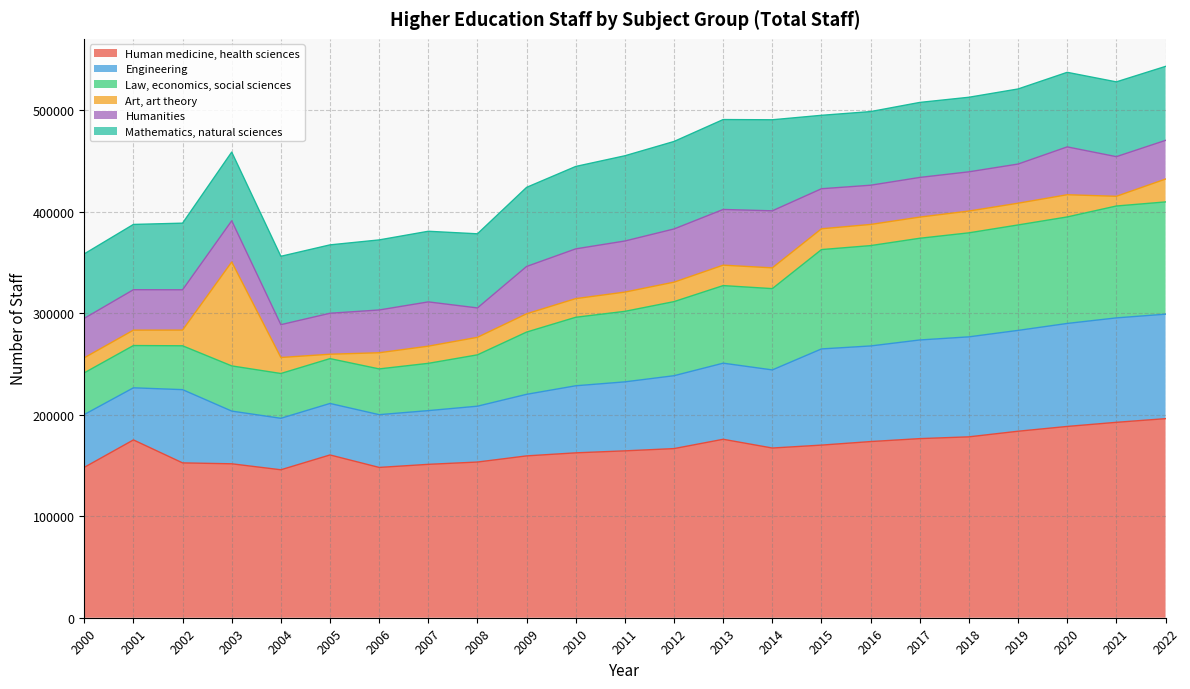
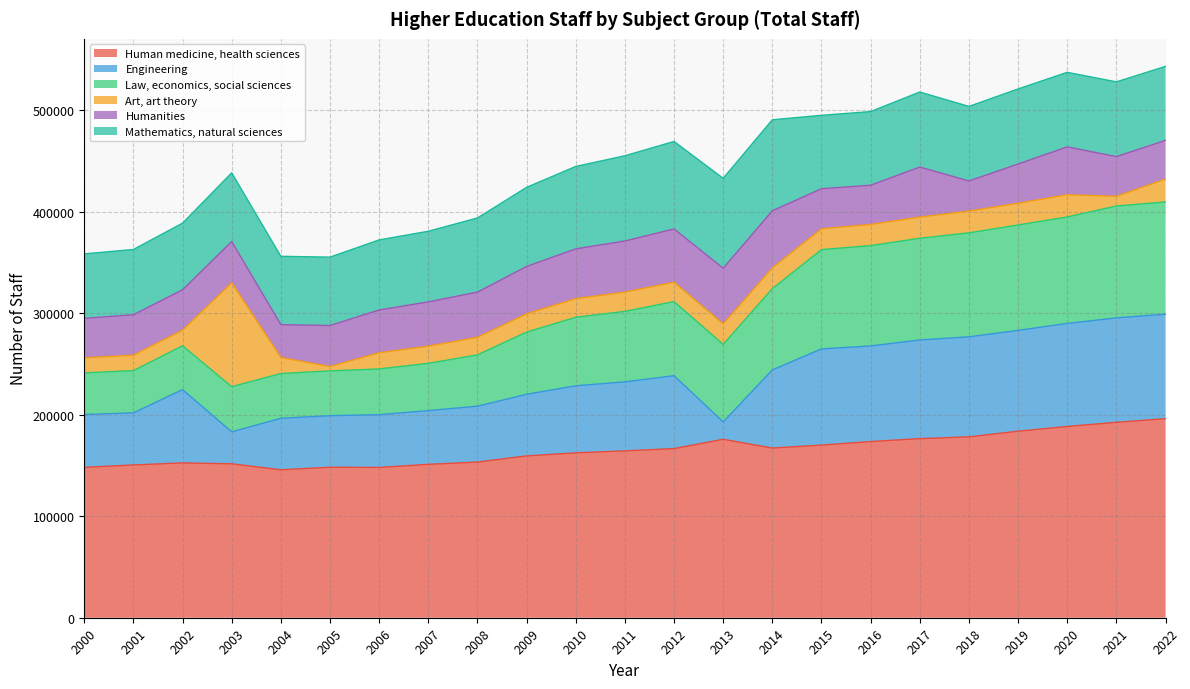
  {
    "Human medicine, health sciences": {
      "2000": 148000,
-     "2001": 175000,
+     "2001": 151000,
      "2002": 153000,
      "2003": 152000,
      "2004": 146000,
-     "2005": 160000,
+     "2005": 148000,
      "2006": 148000,
      "2007": 151000,
      "2008": 153000,
      "2009": 160000,
      "2010": 163000,
      "2011": 164000,
      "2012": 167000,
      "2013": 176000,
      "2014": 167000,
      "2015": 170000,
      "2016": 174000,
      "2017": 177000,
      "2018": 178000,
      "2019": 184000,
      "2020": 189000,
      "2021": 193000,
      "2022": 196000
    },
    "Engineering": {
      "2000": 52000,
      "2001": 51000,
      "2002": 72000,
-     "2003": 52000,
+     "2003": 32000,
      "2004": 51000,
      "2005": 51000,
      "2006": 52000,
      "2007": 53000,
      "2008": 55000,
      "2009": 61000,
      "2010": 66000,
      "2011": 68000,
      "2012": 72000,
-     "2013": 75000,
+     "2013": 17000,
      "2014": 77000,
      "2015": 95000,
      "2016": 94000,
      "2017": 97000,
      "2018": 99000,
      "2019": 99000,
      "2020": 102000,
      "2021": 103000,
      "2022": 103000
    },
    "Art, art theory": {
      "2000": 15000,
      "2001": 15000,
      "2002": 15000,
      "2003": 102000,
      "2004": 16000,
      "2005": 4000,
      "2006": 16000,
      "2007": 17000,
      "2008": 17000,
      "2009": 18000,
      "2010": 18000,
      "2011": 19000,
      "2012": 19000,
      "2013": 20000,
      "2014": 20000,
      "2015": 21000,
      "2016": 21000,
      "2017": 21000,
      "2018": 21000,
      "2019": 21000,
      "2020": 22000,
      "2021": 10000,
      "2022": 23000
    },
    "Humanities": {
      "2000": 39000,
      "2001": 40000,
      "2002": 40000,
      "2003": 41000,
      "2004": 32000,
      "2005": 40000,
      "2006": 42000,
      "2007": 44000,
-     "2008": 29000,
+     "2008": 45000,
      "2009": 47000,
      "2010": 49000,
      "2011": 50000,
      "2012": 52000,
      "2013": 55000,
      "2014": 56000,
      "2015": 39000,
      "2016": 39000,
-     "2017": 39000,
-     "2018": 39000,
+     "2017": 49000,
+     "2018": 30000,
      "2019": 39000,
      "2020": 47000,
      "2021": 39000,
      "2022": 38000
    }
  }
